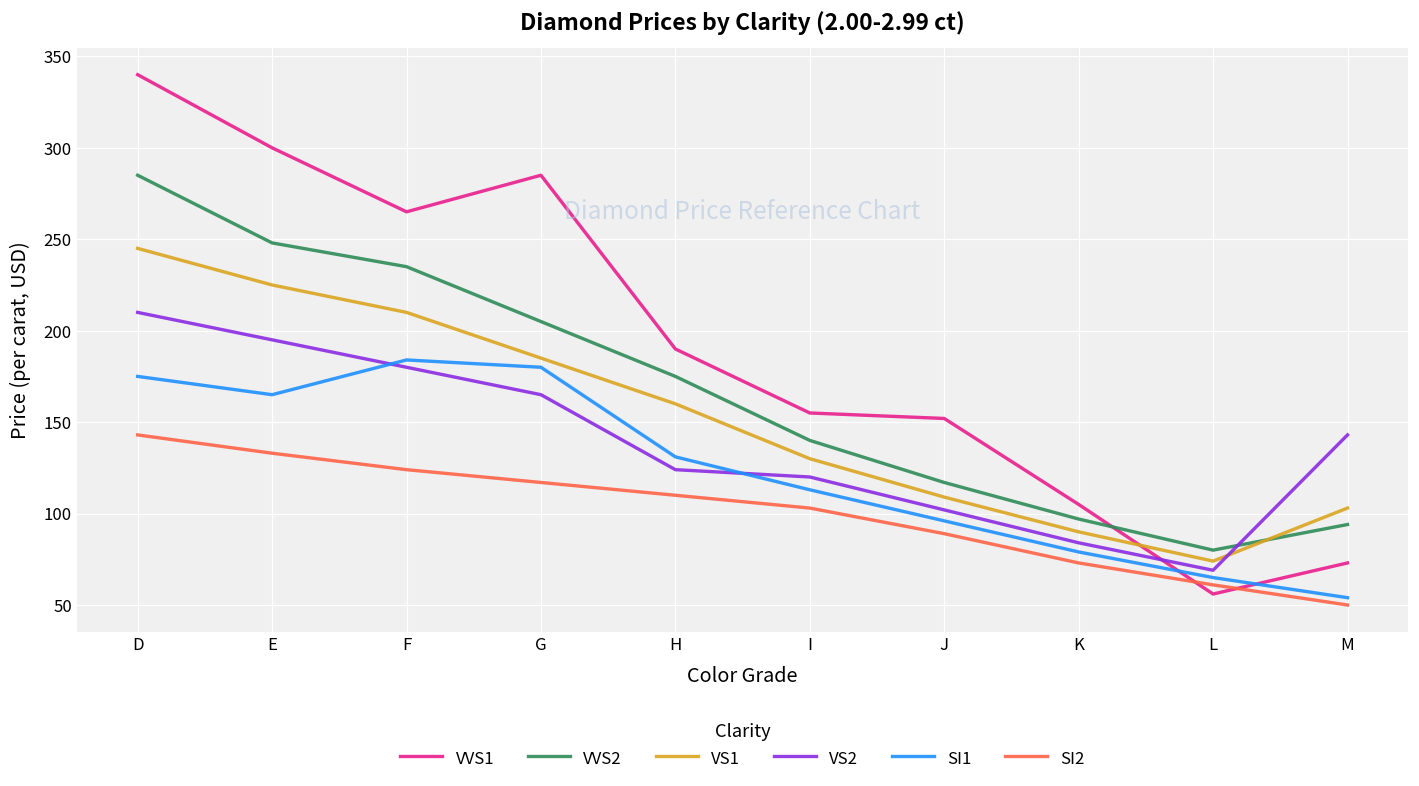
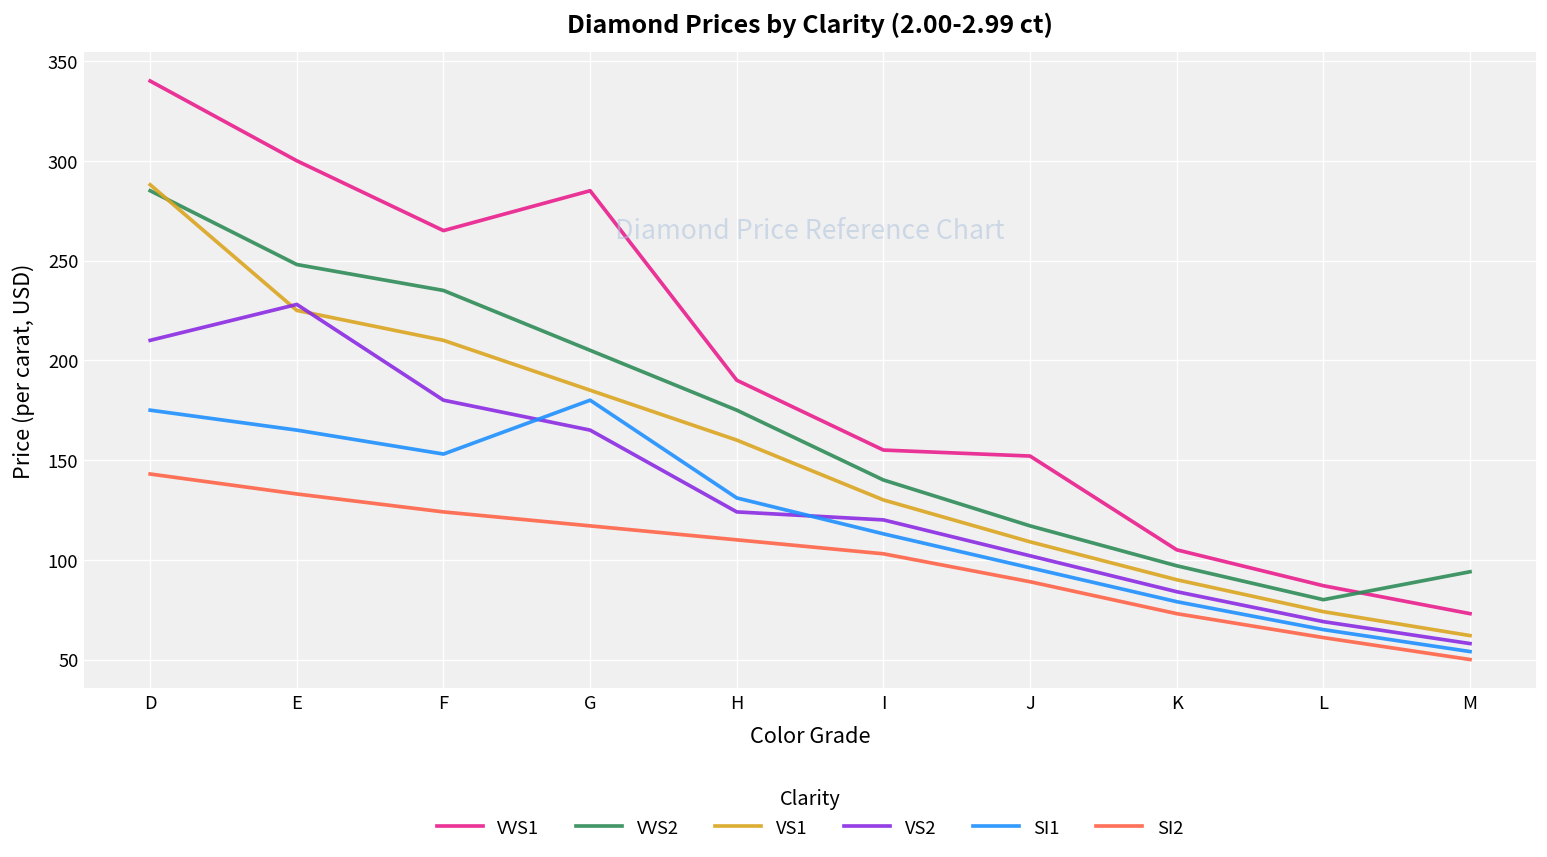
  {
    "VVS1": {
      "D": 340,
      "E": 300,
      "F": 265,
      "G": 285,
      "H": 190,
      "I": 155,
      "J": 152,
      "K": 105,
-     "L": 56,
+     "L": 87,
      "M": 73
    },
    "VVS2": {
      "D": 285,
      "E": 248,
      "F": 235,
      "G": 205,
      "H": 175,
      "I": 140,
      "J": 117,
      "K": 97,
      "L": 80,
      "M": 94
    },
    "VS1": {
-     "D": 245,
+     "D": 288,
      "E": 225,
      "F": 210,
      "G": 185,
      "H": 160,
      "I": 130,
      "J": 109,
      "K": 90,
      "L": 74,
-     "M": 103
+     "M": 62
    },
    "VS2": {
      "D": 210,
-     "E": 195,
+     "E": 228,
      "F": 180,
      "G": 165,
      "H": 124,
      "I": 120,
      "J": 102,
      "K": 84,
      "L": 69,
-     "M": 143
+     "M": 58
    },
    "SI1": {
      "D": 175,
      "E": 165,
-     "F": 184,
+     "F": 153,
      "G": 180,
      "H": 131,
      "I": 113,
      "J": 96,
      "K": 79,
      "L": 65,
      "M": 54
    },
    "SI2": {
      "D": 143,
      "E": 133,
      "F": 124,
      "G": 117,
      "H": 110,
      "I": 103,
      "J": 89,
      "K": 73,
      "L": 61,
      "M": 50
    }
  }
